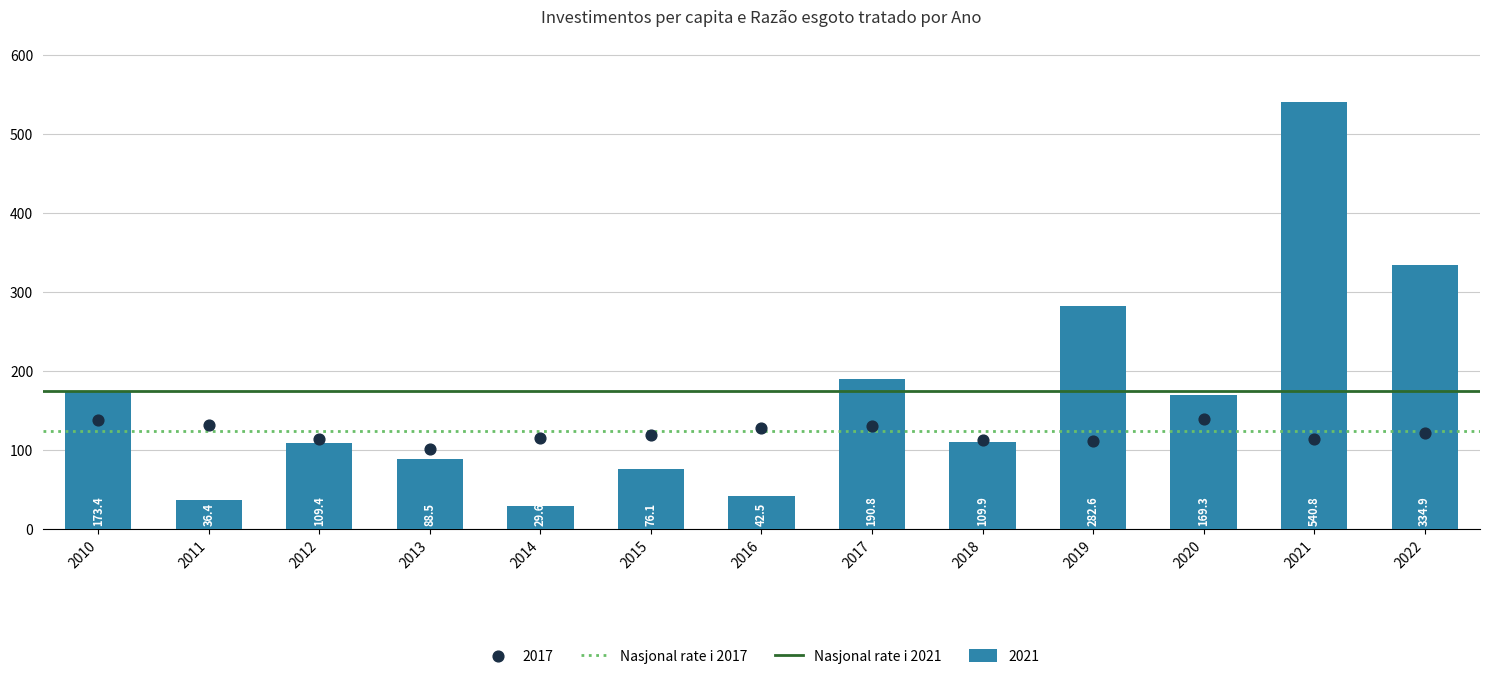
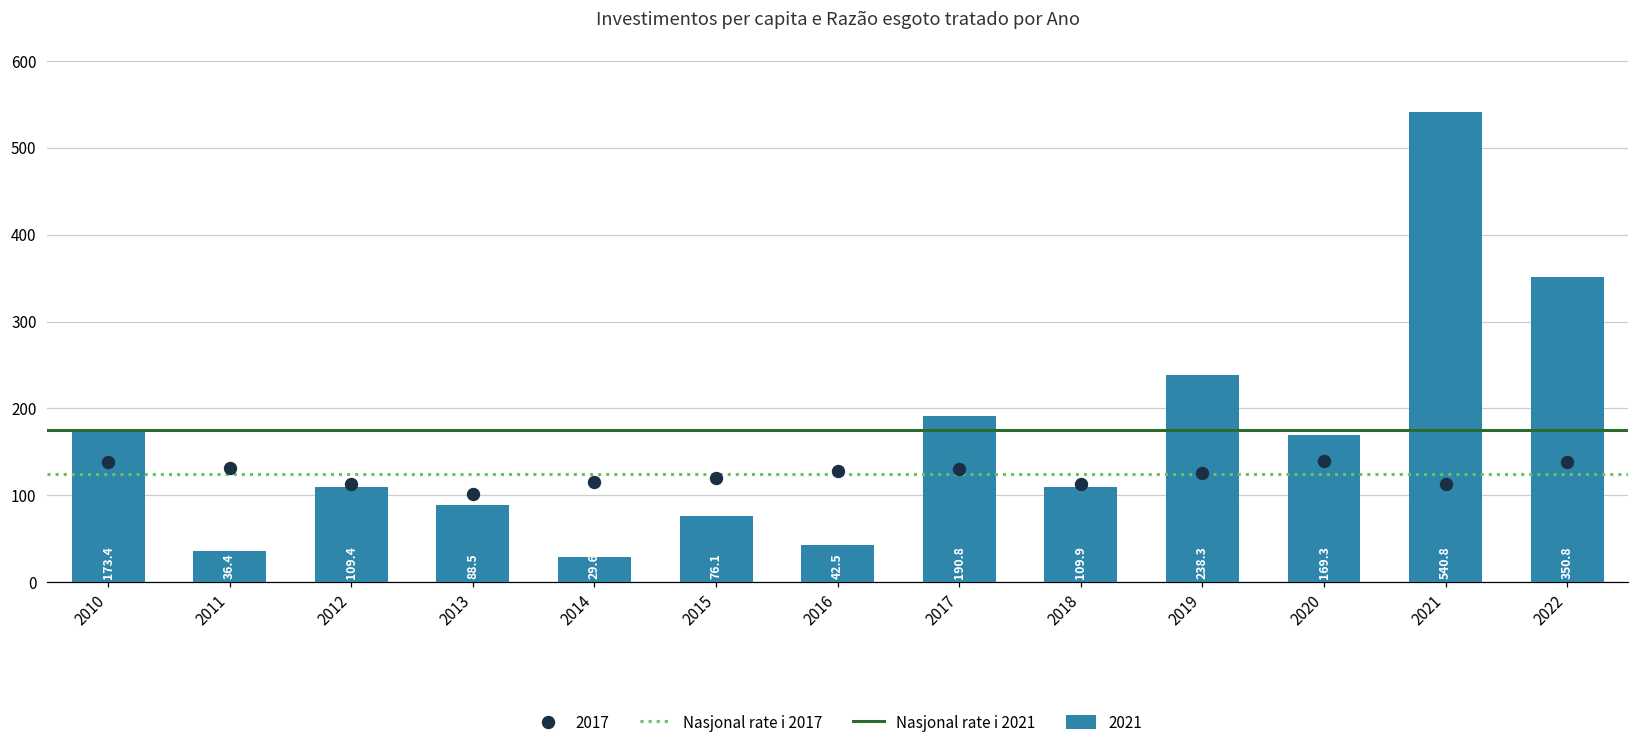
  {
    "2021": {
      "2010": 173.4,
      "2011": 36.4,
      "2012": 109.4,
      "2013": 88.5,
      "2014": 29.6,
      "2015": 76.1,
      "2016": 42.5,
      "2017": 190.8,
      "2018": 109.9,
-     "2019": 282.6,
+     "2019": 238.3,
      "2020": 169.3,
      "2021": 540.8,
-     "2022": 334.9
+     "2022": 350.8
    },
    "2017": {
-     "2019": 110,
-     "2022": 120
+     "2019": 130,
+     "2022": 140
    }
  }
